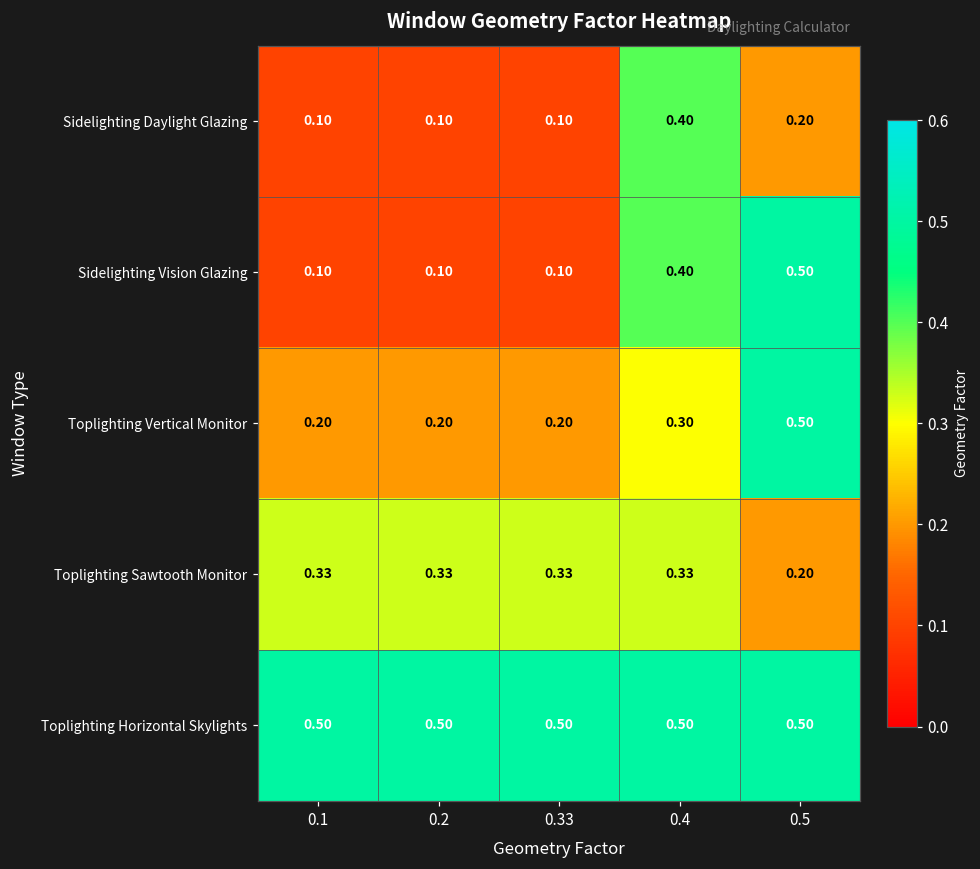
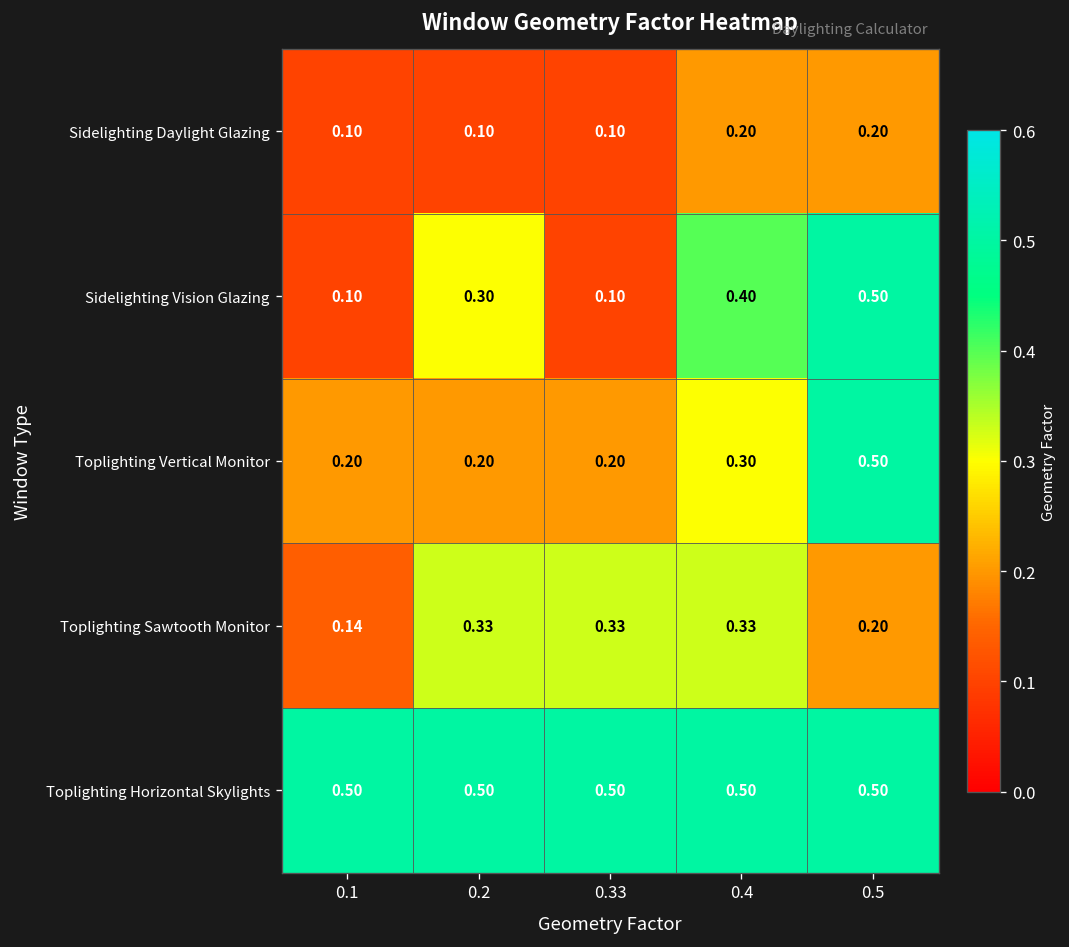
  {
    "Sidelighting Daylight Glazing": {
      "0.1": 0.10,
      "0.2": 0.10,
      "0.33": 0.10,
-     "0.4": 0.40,
+     "0.4": 0.20,
      "0.5": 0.20
    },
    "Sidelighting Vision Glazing": {
      "0.1": 0.10,
-     "0.2": 0.10,
+     "0.2": 0.30,
      "0.33": 0.10,
      "0.4": 0.40,
      "0.5": 0.50
    },
    "Toplighting Vertical Monitor": {
      "0.1": 0.20,
      "0.2": 0.20,
      "0.33": 0.20,
      "0.4": 0.30,
      "0.5": 0.50
    },
    "Toplighting Sawtooth Monitor": {
-     "0.1": 0.33,
+     "0.1": 0.14,
      "0.2": 0.33,
      "0.33": 0.33,
      "0.4": 0.33,
      "0.5": 0.20
    },
    "Toplighting Horizontal Skylights": {
      "0.1": 0.50,
      "0.2": 0.50,
      "0.33": 0.50,
      "0.4": 0.50,
      "0.5": 0.50
    }
  }
